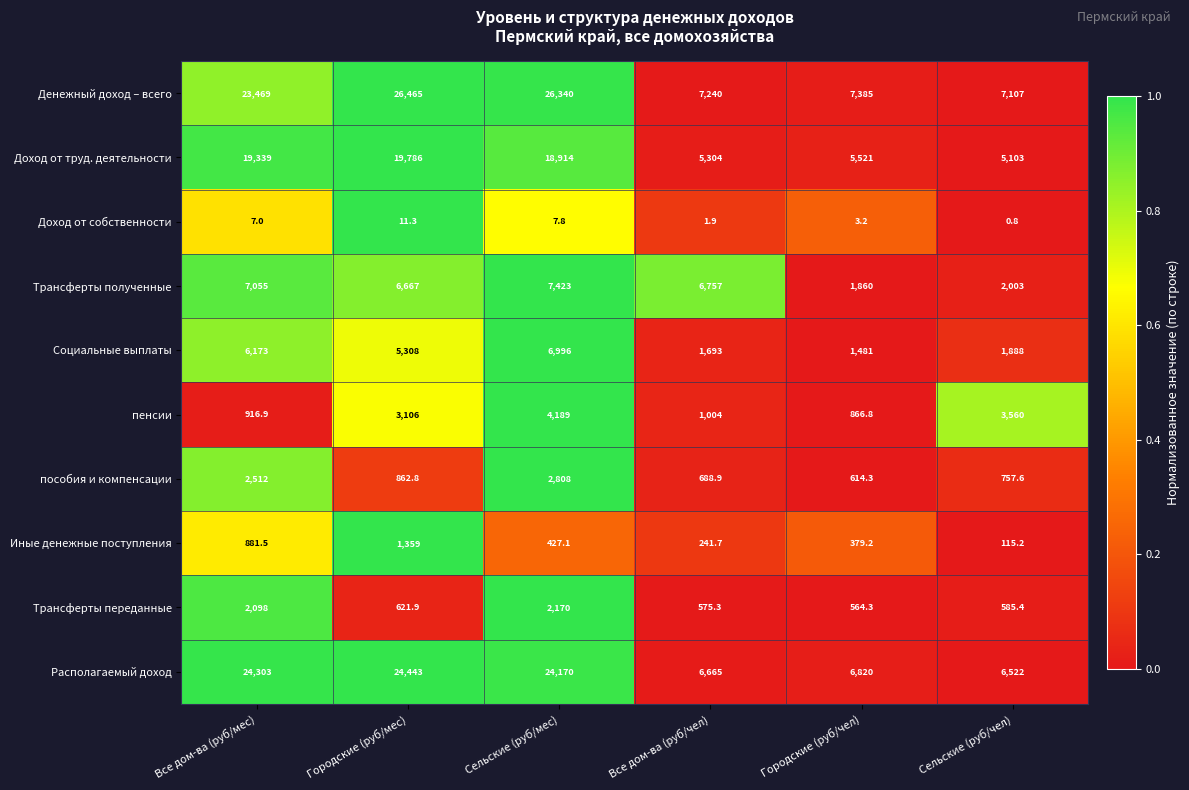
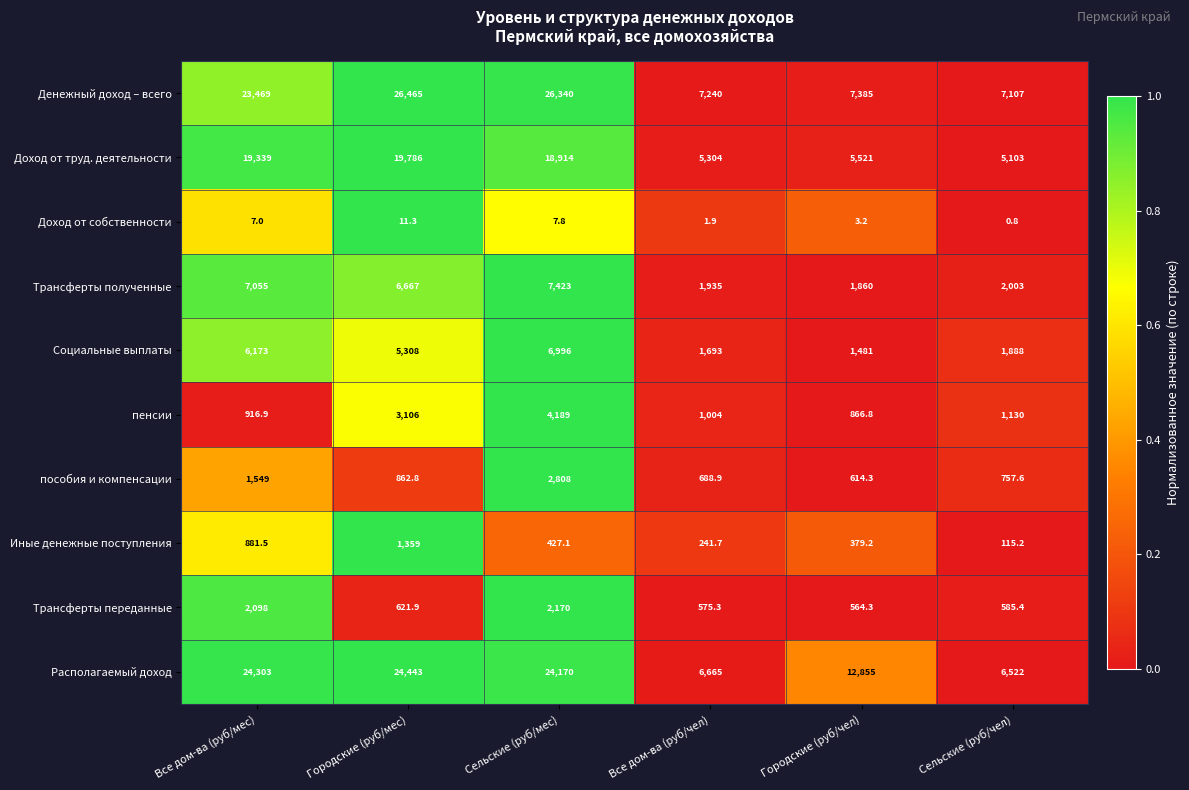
  {
    "Денежный доход – всего": {
      "Все дом-ва (руб/мес)": "23,469",
      "Городские (руб/мес)": "26,465",
      "Сельские (руб/мес)": "26,340",
      "Все дом-ва (руб/чел)": "7,240",
      "Городские (руб/чел)": "7,385",
      "Сельские (руб/чел)": "7,107"
    },
    "Доход от труд. деятельности": {
      "Все дом-ва (руб/мес)": "19,339",
      "Городские (руб/мес)": "19,786",
      "Сельские (руб/мес)": "18,914",
      "Все дом-ва (руб/чел)": "5,304",
      "Городские (руб/чел)": "5,521",
      "Сельские (руб/чел)": "5,103"
    },
    "Доход от собственности": {
      "Все дом-ва (руб/мес)": "7.0",
      "Городские (руб/мес)": "11.3",
      "Сельские (руб/мес)": "7.8",
      "Все дом-ва (руб/чел)": "1.9",
      "Городские (руб/чел)": "3.2",
      "Сельские (руб/чел)": "0.8"
    },
    "Трансферты полученные": {
      "Все дом-ва (руб/мес)": "7,055",
      "Городские (руб/мес)": "6,667",
      "Сельские (руб/мес)": "7,423",
-     "Все дом-ва (руб/чел)": "6,757",
+     "Все дом-ва (руб/чел)": "1,935",
      "Городские (руб/чел)": "1,860",
      "Сельские (руб/чел)": "2,003"
    },
    "Социальные выплаты": {
      "Все дом-ва (руб/мес)": "6,173",
      "Городские (руб/мес)": "5,308",
      "Сельские (руб/мес)": "6,996",
      "Все дом-ва (руб/чел)": "1,693",
      "Городские (руб/чел)": "1,481",
      "Сельские (руб/чел)": "1,888"
    },
    "пенсии": {
      "Все дом-ва (руб/мес)": "916.9",
      "Городские (руб/мес)": "3,106",
      "Сельские (руб/мес)": "4,189",
      "Все дом-ва (руб/чел)": "1,004",
      "Городские (руб/чел)": "866.8",
-     "Сельские (руб/чел)": "3,560"
+     "Сельские (руб/чел)": "1,130"
    },
    "пособия и компенсации": {
-     "Все дом-ва (руб/мес)": "2,512",
+     "Все дом-ва (руб/мес)": "1,549",
      "Городские (руб/мес)": "862.8",
      "Сельские (руб/мес)": "2,808",
      "Все дом-ва (руб/чел)": "688.9",
      "Городские (руб/чел)": "614.3",
      "Сельские (руб/чел)": "757.6"
    },
    "Иные денежные поступления": {
      "Все дом-ва (руб/мес)": "881.5",
      "Городские (руб/мес)": "1,359",
      "Сельские (руб/мес)": "427.1",
      "Все дом-ва (руб/чел)": "241.7",
      "Городские (руб/чел)": "379.2",
      "Сельские (руб/чел)": "115.2"
    },
    "Трансферты переданные": {
      "Все дом-ва (руб/мес)": "2,098",
      "Городские (руб/мес)": "621.9",
      "Сельские (руб/мес)": "2,170",
      "Все дом-ва (руб/чел)": "575.3",
      "Городские (руб/чел)": "564.3",
      "Сельские (руб/чел)": "585.4"
    },
    "Располагаемый доход": {
      "Все дом-ва (руб/мес)": "24,303",
      "Городские (руб/мес)": "24,443",
      "Сельские (руб/мес)": "24,170",
      "Все дом-ва (руб/чел)": "6,665",
-     "Городские (руб/чел)": "6,820",
+     "Городские (руб/чел)": "12,855",
      "Сельские (руб/чел)": "6,522"
    }
  }
